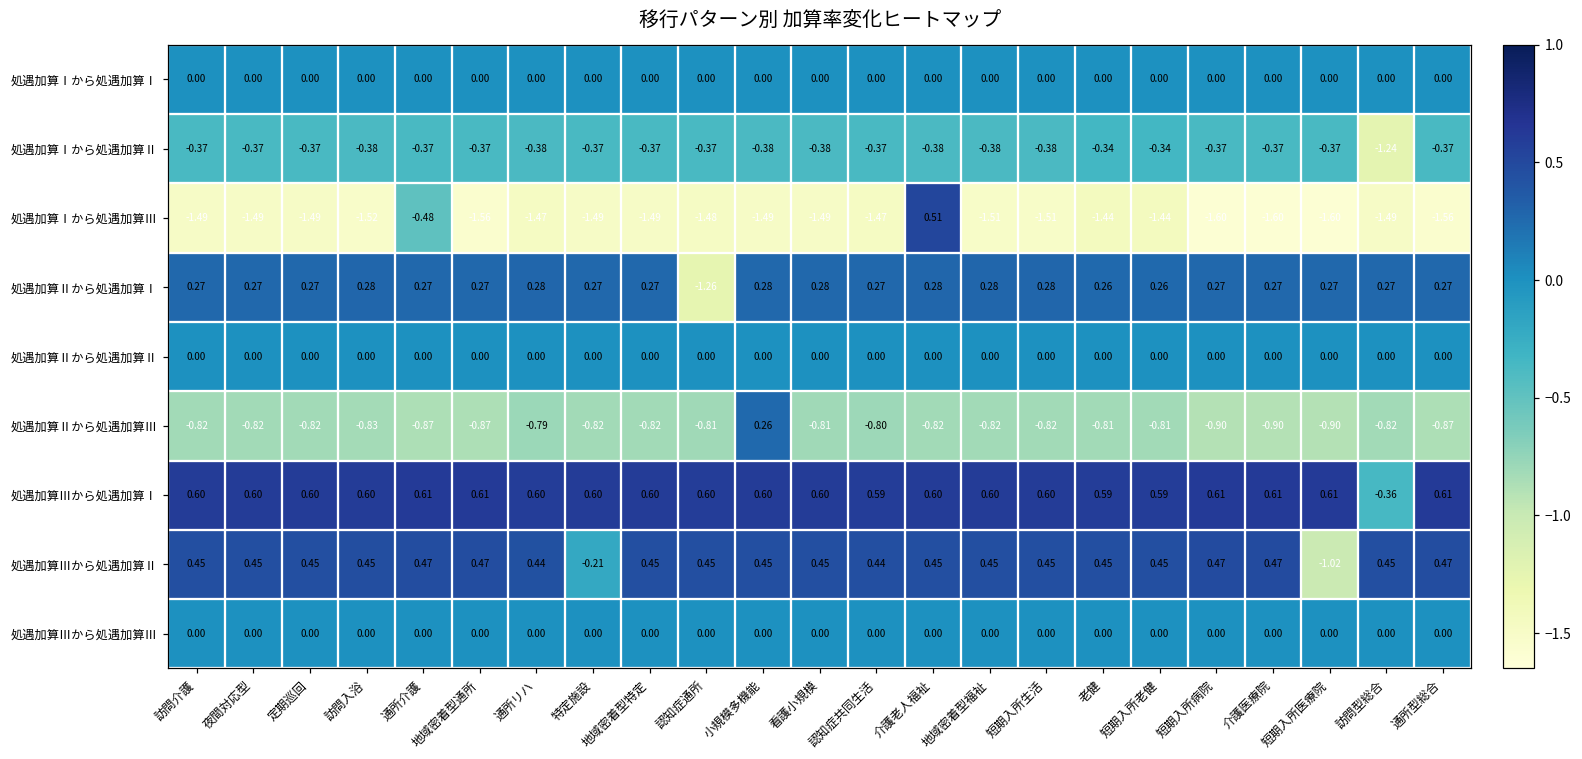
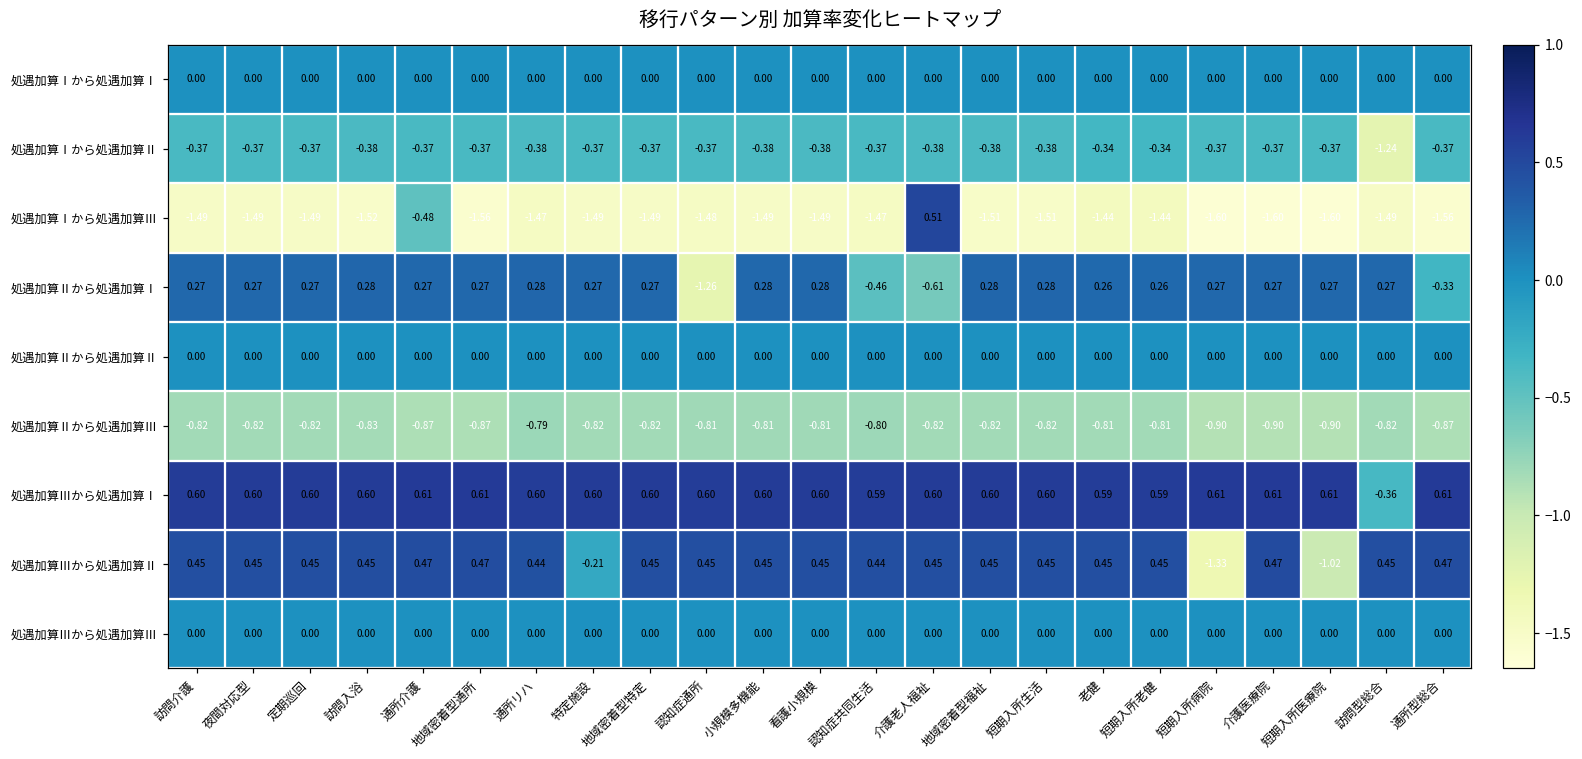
  {
    "処遇加算Ⅱから処遇加算Ⅰ": {
      "訪問介護": 0.27,
      "夜間対応型": 0.27,
      "定期巡回": 0.27,
      "訪問入浴": 0.28,
      "通所介護": 0.27,
      "地域密着型通所": 0.27,
      "通所リハ": 0.28,
      "特定施設": 0.27,
      "地域密着型特定": 0.27,
      "認知症通所": -1.26,
      "小規模多機能": 0.28,
      "看護小規模": 0.28,
-     "認知症共同生活": 0.27,
-     "介護老人福祉": 0.28,
+     "認知症共同生活": -0.46,
+     "介護老人福祉": -0.61,
      "地域密着型福祉": 0.28,
      "短期入所生活": 0.28,
      "老健": 0.26,
      "短期入所老健": 0.26,
      "短期入所病院": 0.27,
      "介護医療院": 0.27,
      "短期入所医療院": 0.27,
      "訪問型総合": 0.27,
-     "通所型総合": 0.27
+     "通所型総合": -0.33
    },
    "処遇加算Ⅱから処遇加算Ⅲ": {
      "訪問介護": -0.82,
      "夜間対応型": -0.82,
      "定期巡回": -0.82,
      "訪問入浴": -0.83,
      "通所介護": -0.87,
      "地域密着型通所": -0.87,
      "通所リハ": -0.79,
      "特定施設": -0.82,
      "地域密着型特定": -0.82,
      "認知症通所": -0.81,
-     "小規模多機能": 0.26,
+     "小規模多機能": -0.81,
      "看護小規模": -0.81,
      "認知症共同生活": -0.80,
      "介護老人福祉": -0.82,
      "地域密着型福祉": -0.82,
      "短期入所生活": -0.82,
      "老健": -0.81,
      "短期入所老健": -0.81,
      "短期入所病院": -0.90,
      "介護医療院": -0.90,
      "短期入所医療院": -0.90,
      "訪問型総合": -0.82,
      "通所型総合": -0.87
    },
    "処遇加算Ⅲから処遇加算Ⅱ": {
      "訪問介護": 0.45,
      "夜間対応型": 0.45,
      "定期巡回": 0.45,
      "訪問入浴": 0.45,
      "通所介護": 0.47,
      "地域密着型通所": 0.47,
      "通所リハ": 0.44,
      "特定施設": -0.21,
      "地域密着型特定": 0.45,
      "認知症通所": 0.45,
      "小規模多機能": 0.45,
      "看護小規模": 0.45,
      "認知症共同生活": 0.44,
      "介護老人福祉": 0.45,
      "地域密着型福祉": 0.45,
      "短期入所生活": 0.45,
      "老健": 0.45,
      "短期入所老健": 0.45,
-     "短期入所病院": 0.47,
+     "短期入所病院": -1.33,
      "介護医療院": 0.47,
      "短期入所医療院": -1.02,
      "訪問型総合": 0.45,
      "通所型総合": 0.47
    }
  }
